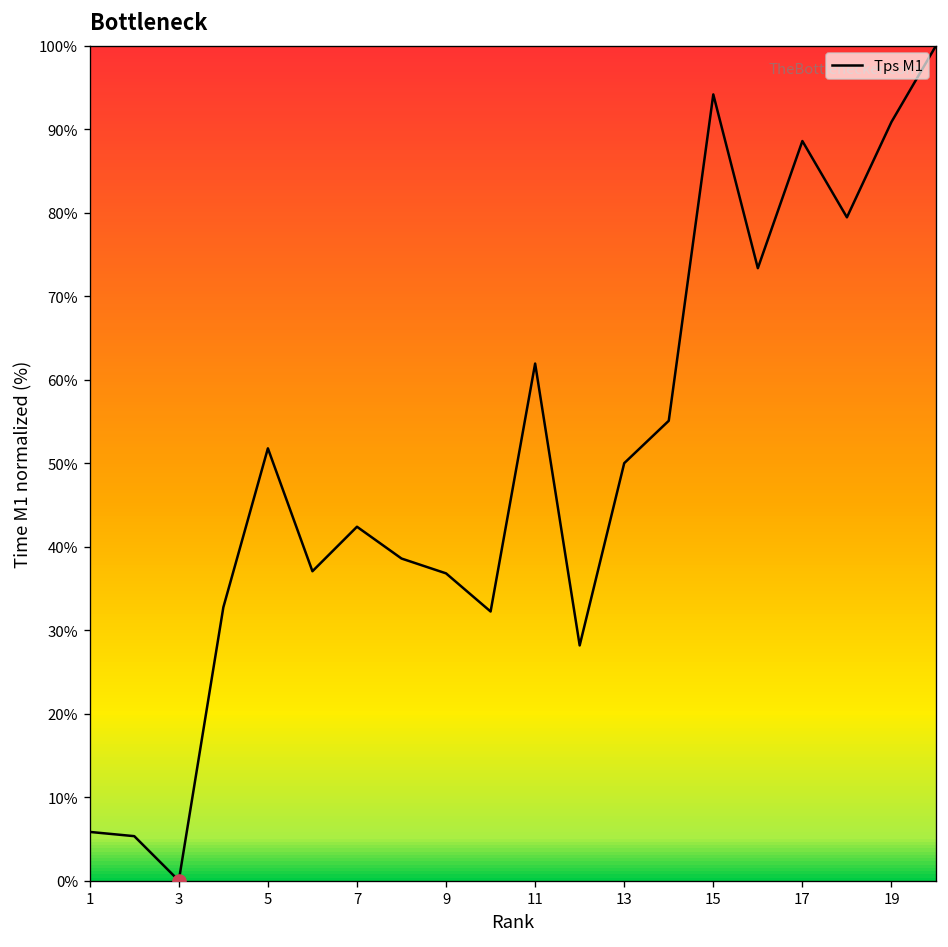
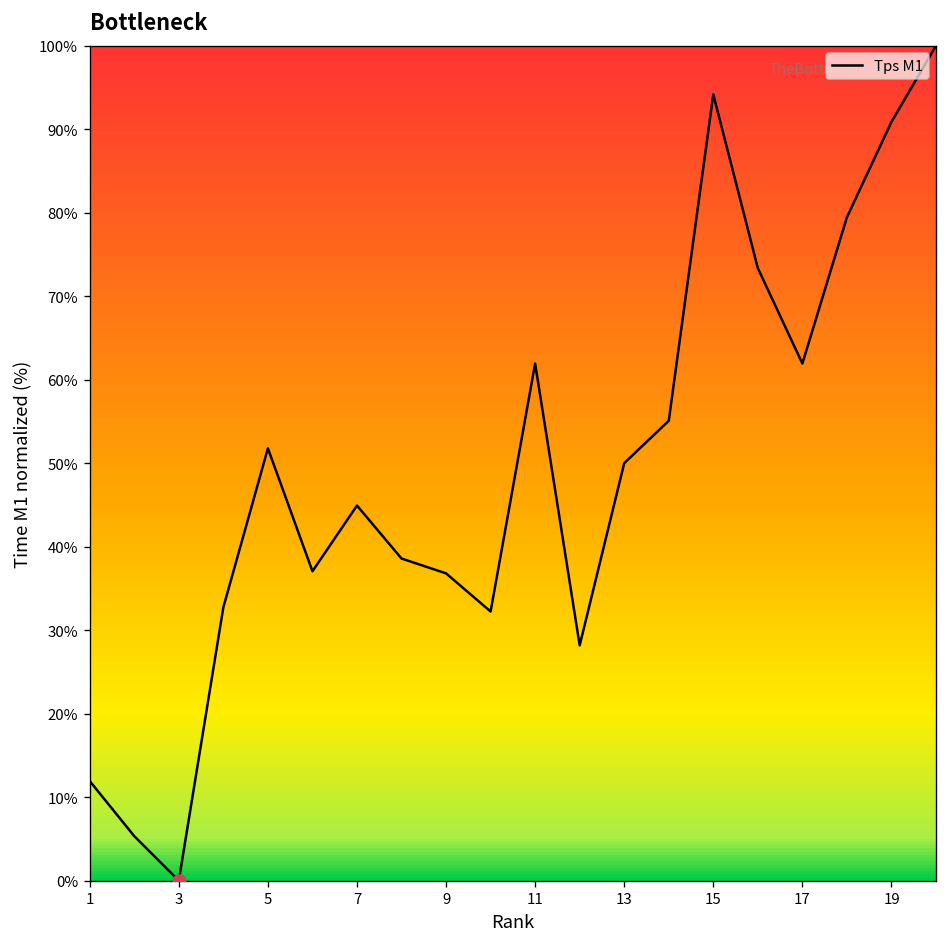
  {
    "Tps M1": {
-     "1": "6%",
+     "1": "12%",
      "5": "52%",
-     "7": "42%",
+     "7": "45%",
      "9": "37%",
      "11": "62%",
      "13": "50%",
      "15": "94%",
-     "17": "89%",
+     "17": "62%",
      "19": "91%"
    }
  }
